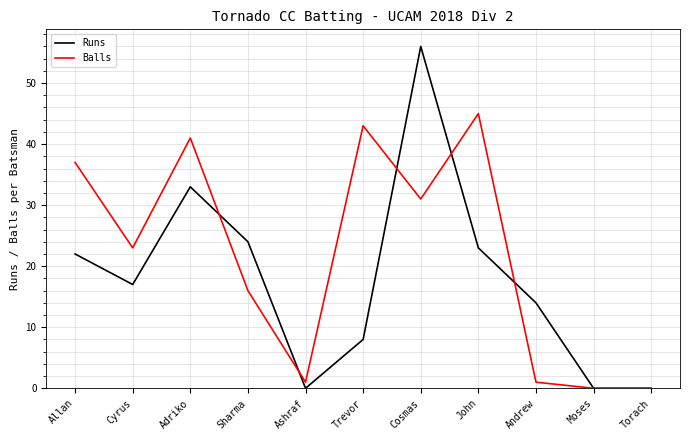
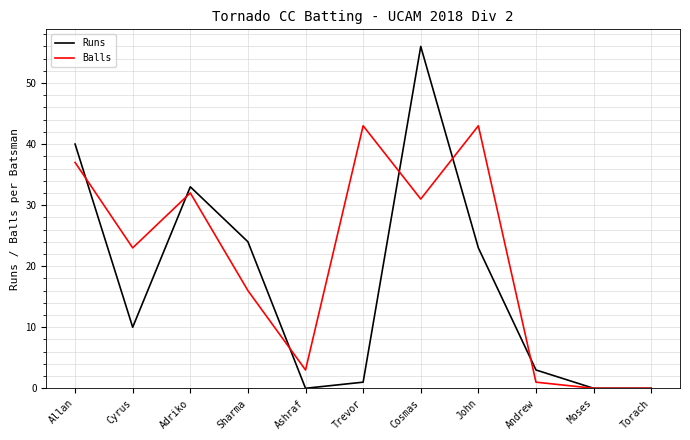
  {
    "Runs": {
-     "Allan": 22,
-     "Cyrus": 17,
+     "Allan": 40,
+     "Cyrus": 10,
      "Adriko": 33,
      "Sharma": 24,
      "Ashraf": 0,
-     "Trevor": 8,
+     "Trevor": 1,
      "Cosmas": 56,
      "John": 23,
-     "Andrew": 14
+     "Andrew": 3
    },
    "Balls": {
      "Allan": 37,
      "Cyrus": 23,
-     "Adriko": 41,
+     "Adriko": 32,
      "Sharma": 16,
-     "Ashraf": 1,
+     "Ashraf": 3,
      "Trevor": 43,
      "Cosmas": 31,
-     "John": 45,
+     "John": 43,
      "Andrew": 1
    }
  }
